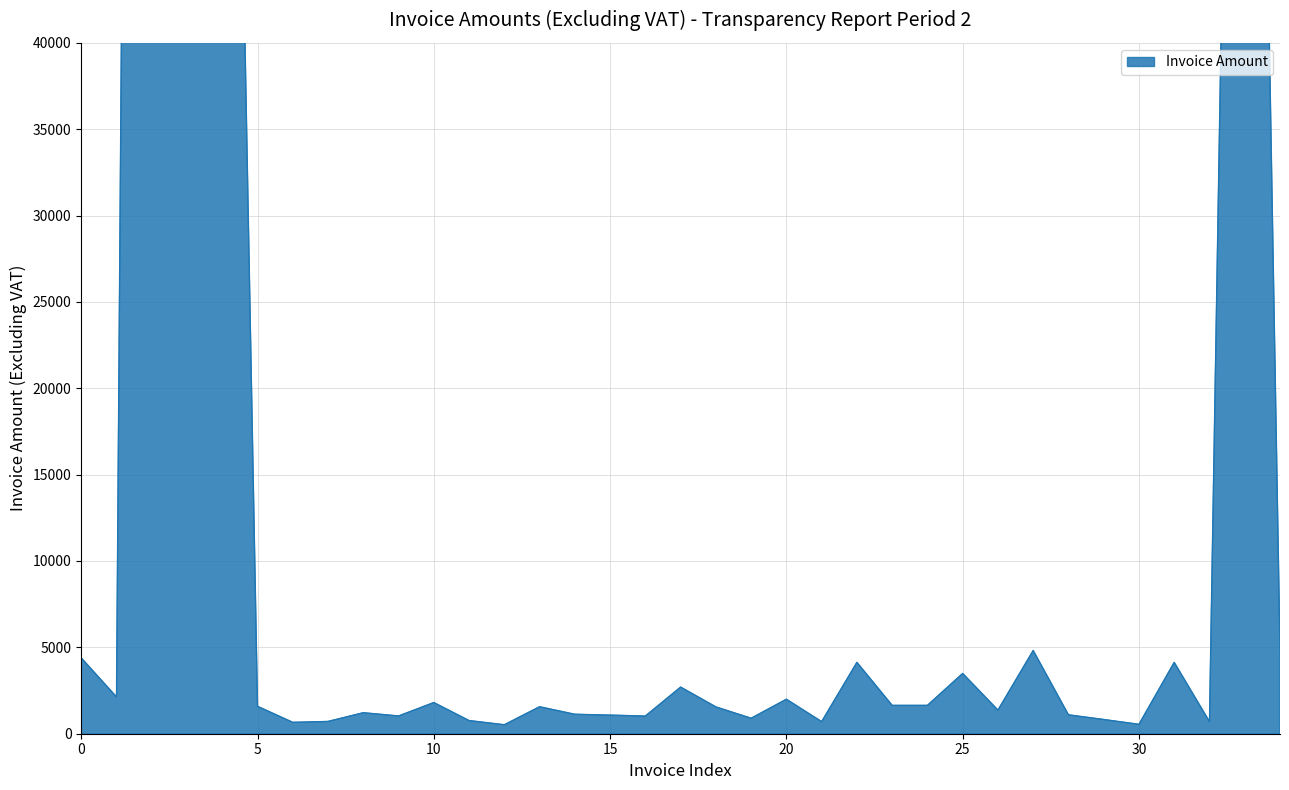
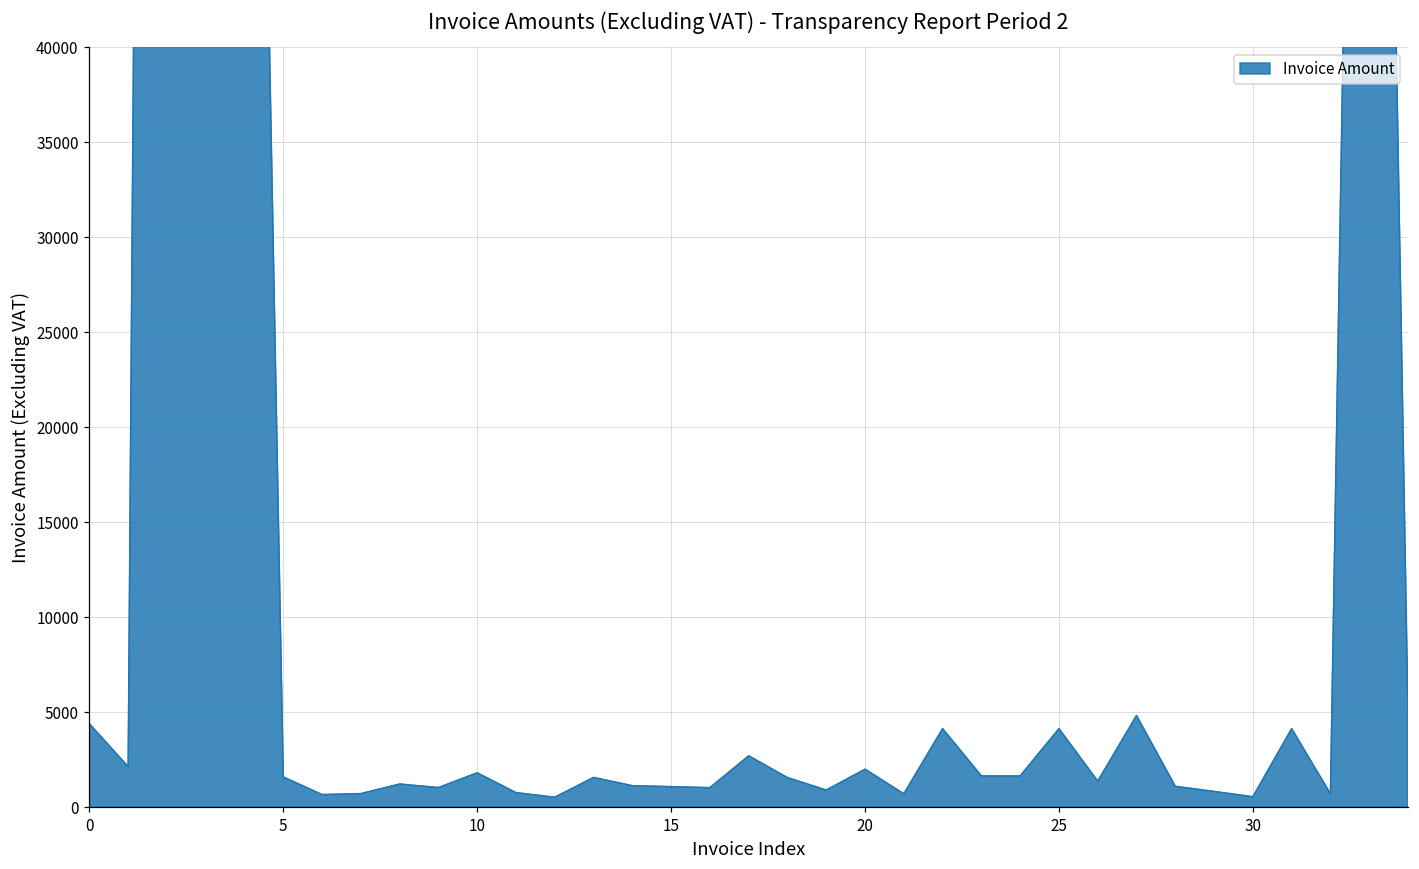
  {
    "0": 4400,
    "5": 1600,
    "10": 1800,
    "15": 1100,
    "20": 2000,
-   "25": 3500,
+   "25": 4100,
    "30": 500
  }
